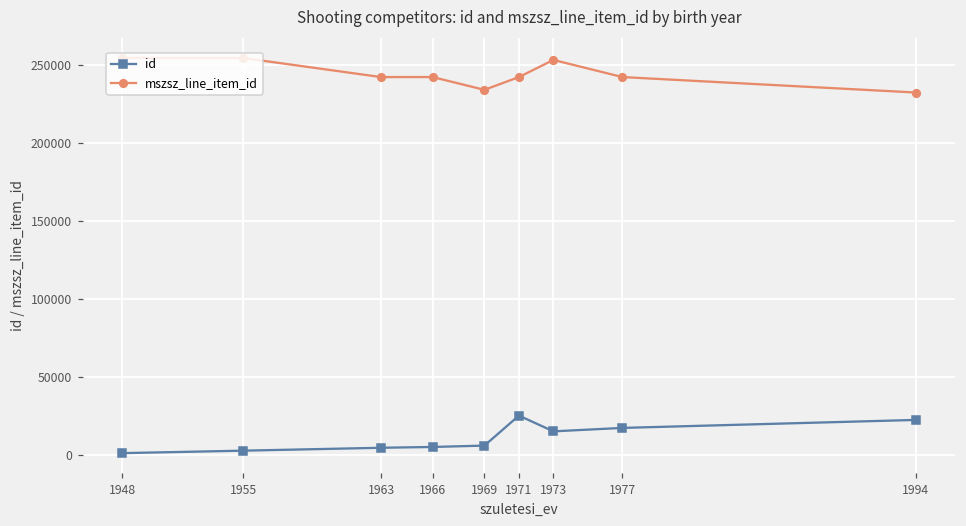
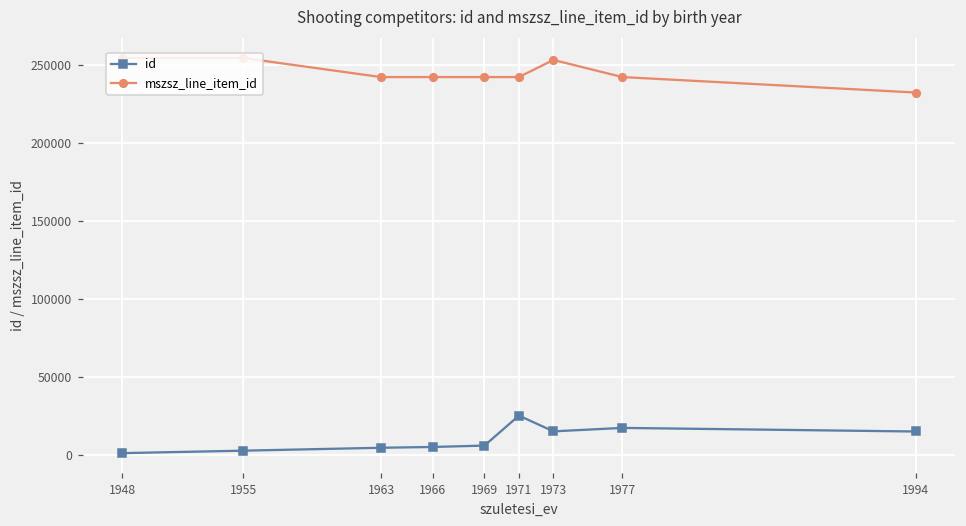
  {
    "id": {
      "1948": 1000,
      "1955": 3000,
      "1963": 5000,
      "1966": 5000,
      "1969": 6000,
      "1971": 25000,
      "1973": 15000,
      "1977": 18000,
-     "1994": 23000
+     "1994": 15000
    },
    "mszsz_line_item_id": {
      "1963": 242000,
      "1966": 242000,
-     "1969": 234000,
+     "1969": 242000,
      "1971": 242000,
      "1973": 253000,
      "1977": 242000,
      "1994": 232000
    }
  }
